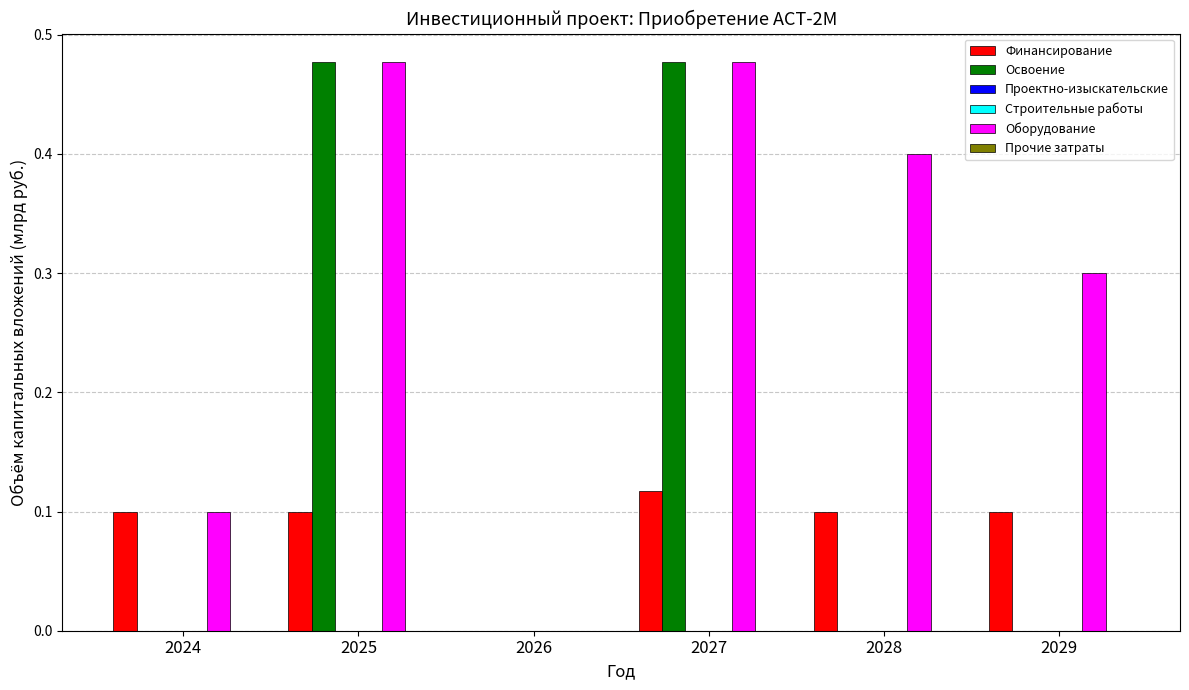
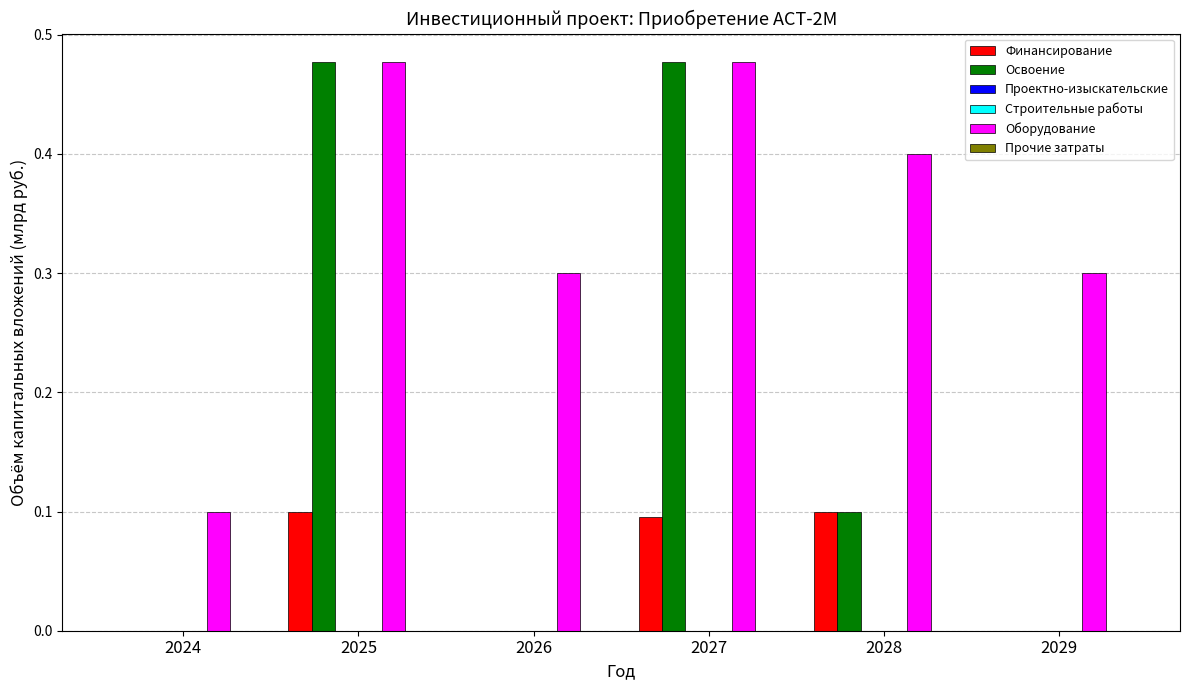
  {
    "Финансирование": {
-     "2024": 0.1,
+     "2024": 0.0,
      "2025": 0.100,
      "2026": 0.000,
-     "2027": 0.117,
+     "2027": 0.095,
      "2028": 0.100,
-     "2029": 0.1
+     "2029": 0.0
    },
    "Освоение": {
      "2024": 0.0,
      "2025": 0.477,
      "2026": 0.0,
      "2027": 0.477,
-     "2028": 0.0,
+     "2028": 0.1,
      "2029": 0.0
    },
    "Проектно-изыскательские": {
      "2024": 0.000,
      "2025": 0.000,
      "2026": 0.000,
      "2027": 0.000,
      "2028": 0.000,
      "2029": 0.000
    },
    "Строительные работы": {
      "2024": 0.000,
      "2025": 0.000,
      "2026": 0.000,
      "2027": 0.000,
      "2028": 0.000,
      "2029": 0.000
    },
    "Оборудование": {
      "2024": 0.1,
      "2025": 0.477,
-     "2026": 0.0,
+     "2026": 0.3,
      "2027": 0.477,
      "2028": 0.4,
      "2029": 0.3
    },
    "Прочие затраты": {
      "2024": 0.000,
      "2025": 0.000,
      "2026": 0.000,
      "2027": 0.000,
      "2028": 0.000,
      "2029": 0.000
    }
  }
